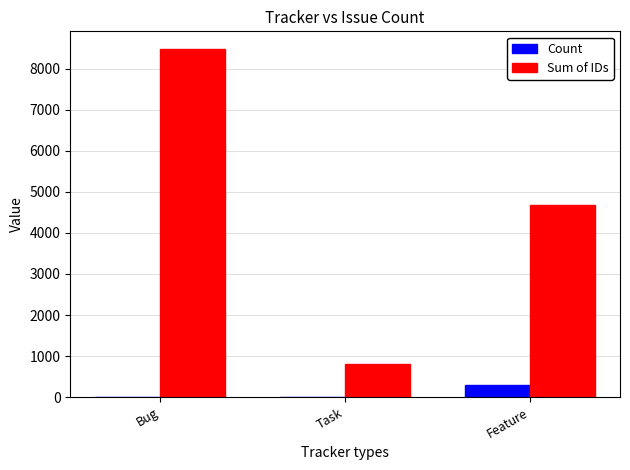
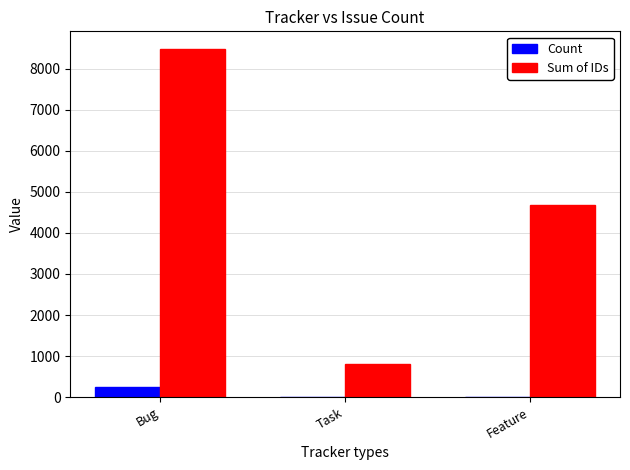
  {
    "Count": {
-     "Bug": 0,
-     "Feature": 300
+     "Bug": 200,
+     "Feature": 0
    },
    "Sum of IDs": {
      "Bug": 8500,
      "Task": 800,
      "Feature": 4700
    }
  }
